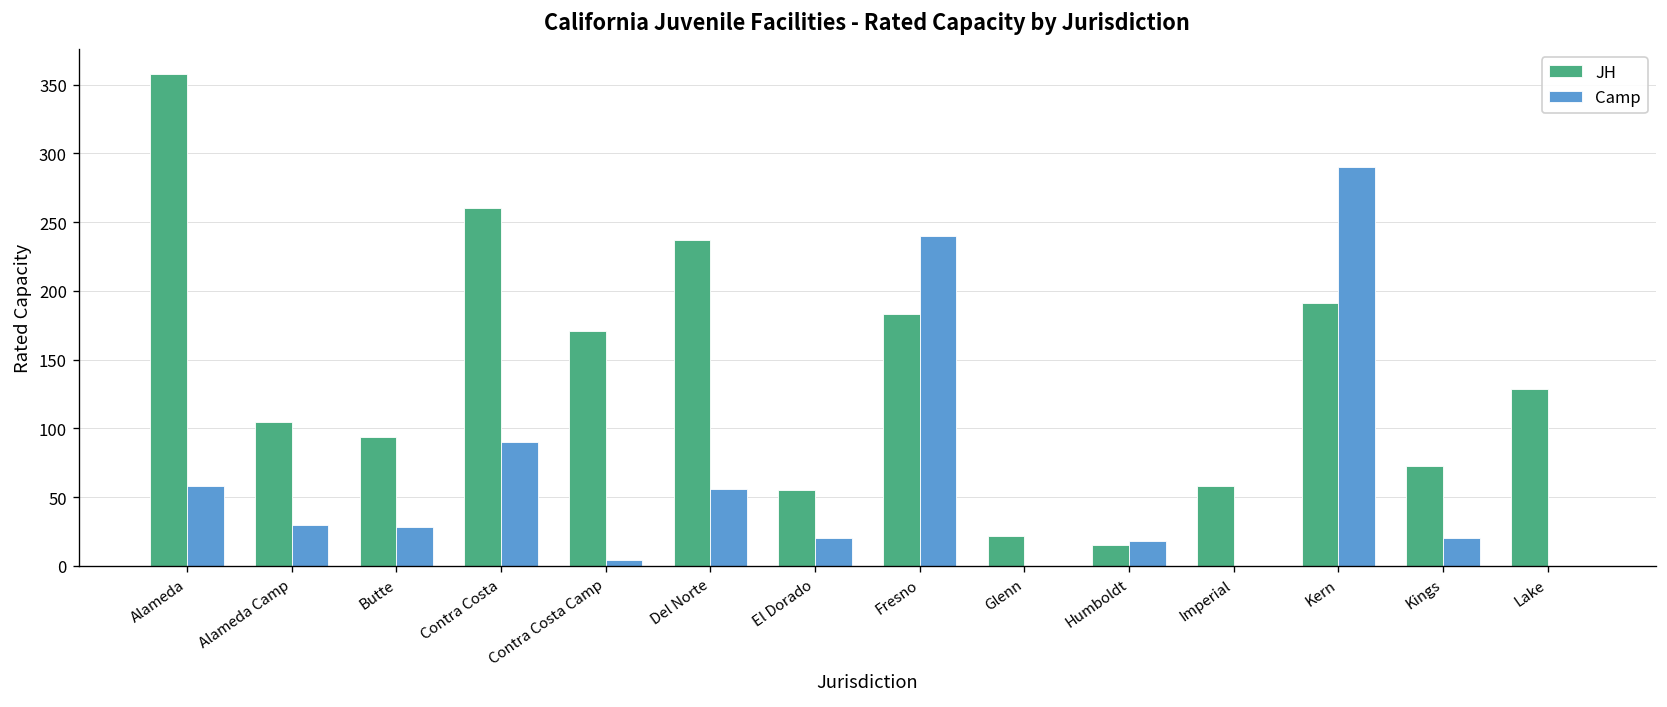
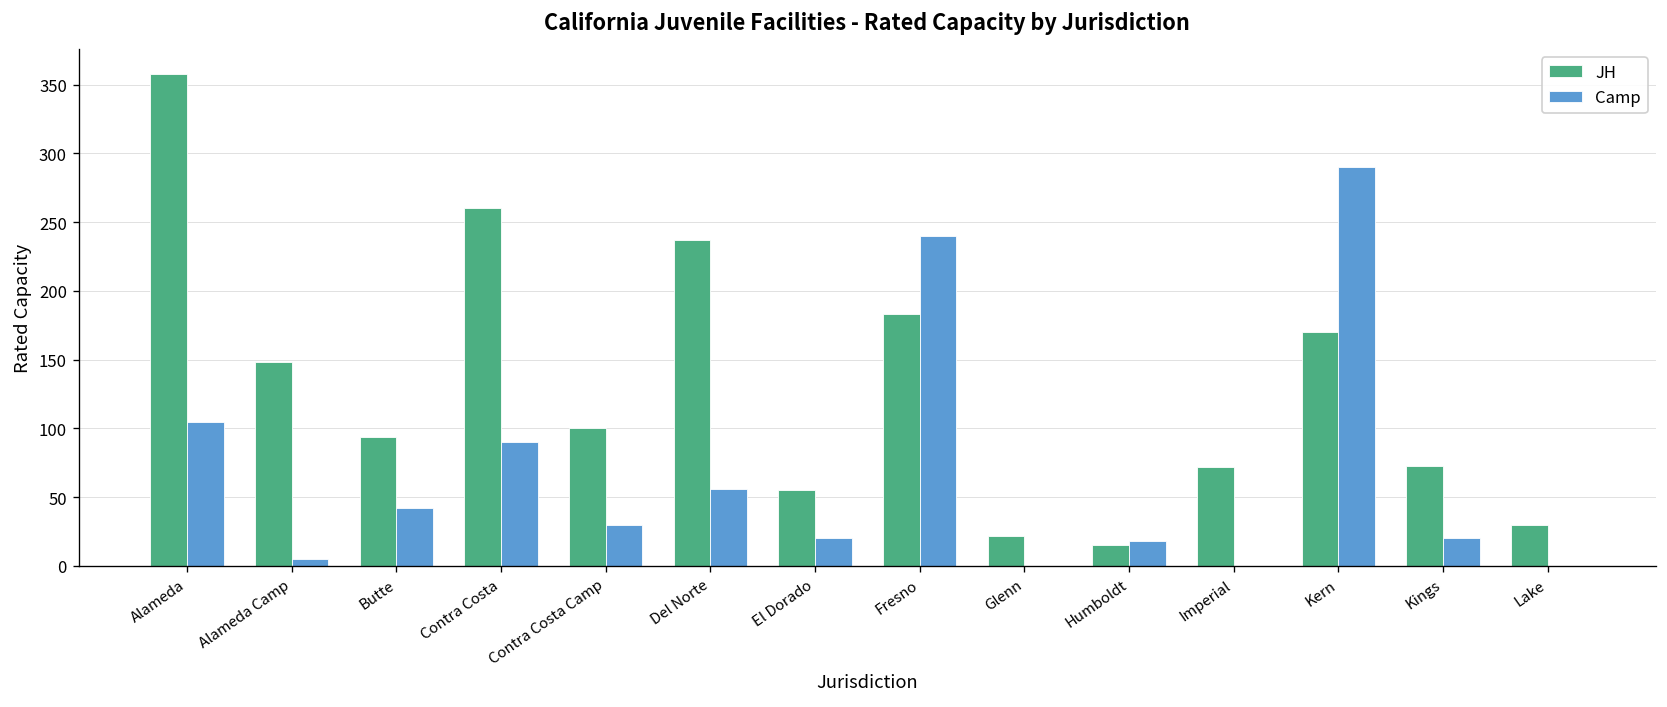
  {
    "JH": {
      "Alameda": 358,
-     "Alameda Camp": 105,
+     "Alameda Camp": 148,
      "Butte": 94,
      "Contra Costa": 260,
-     "Contra Costa Camp": 171,
+     "Contra Costa Camp": 100,
      "Del Norte": 237,
      "El Dorado": 55,
      "Fresno": 183,
      "Glenn": 22,
      "Humboldt": 15,
-     "Imperial": 58,
-     "Kern": 191,
+     "Imperial": 72,
+     "Kern": 170,
      "Kings": 73,
-     "Lake": 129
+     "Lake": 30
    },
    "Camp": {
-     "Alameda": 58,
-     "Alameda Camp": 30,
-     "Butte": 28,
+     "Alameda": 105,
+     "Alameda Camp": 5,
+     "Butte": 42,
      "Contra Costa": 90,
-     "Contra Costa Camp": 4,
+     "Contra Costa Camp": 30,
      "Del Norte": 56,
      "El Dorado": 20,
      "Fresno": 240,
      "Glenn": 0,
      "Humboldt": 18,
      "Imperial": 0,
      "Kern": 290,
      "Kings": 20,
      "Lake": 0
    }
  }
